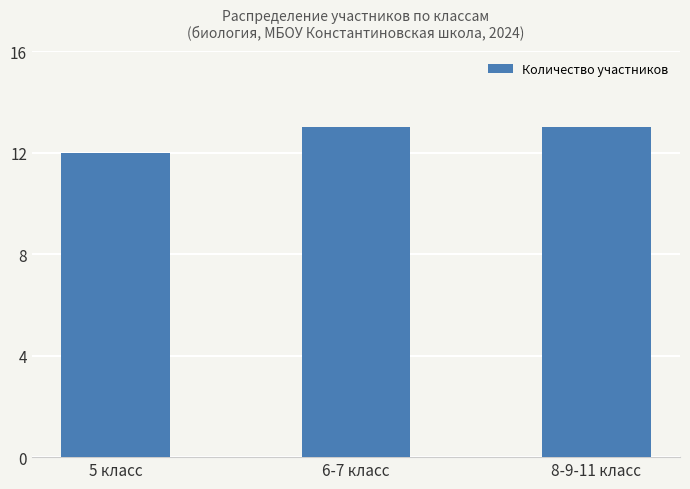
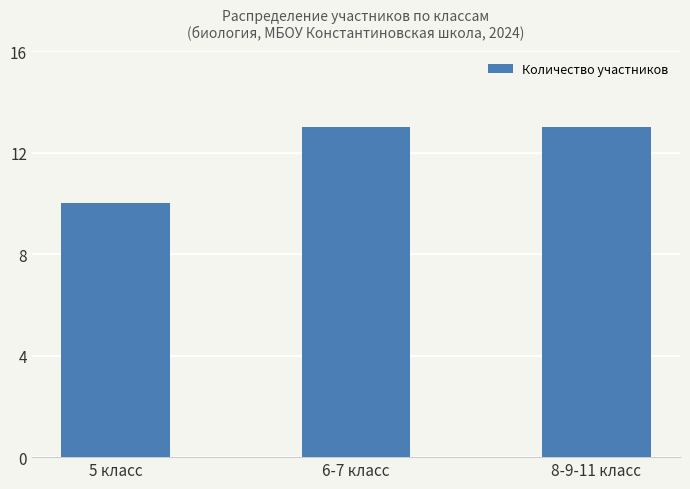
  {
-   "5 класс": 12,
+   "5 класс": 10,
    "6-7 класс": 13,
    "8-9-11 класс": 13
  }
